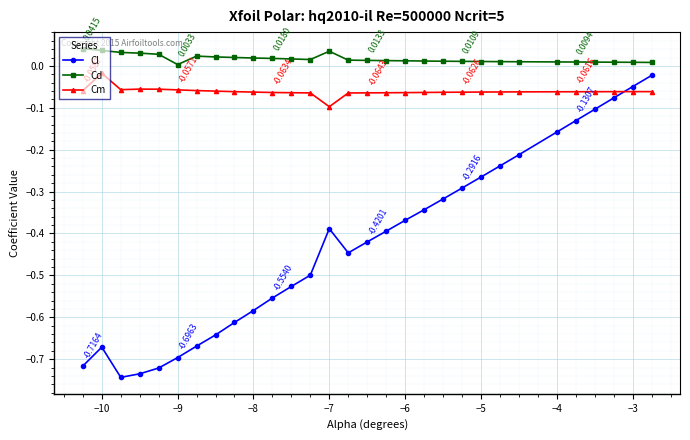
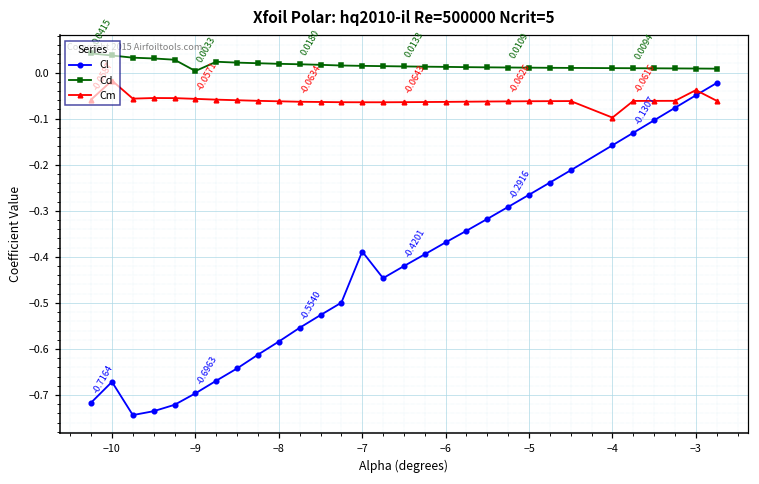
  {
    "Cl": {
      "−8": -0.58,
      "−7": -0.39,
      "−6": -0.37,
      "−4": -0.16,
      "−3": -0.05
    },
    "Cd": {
      "−8": 0.02,
-     "−7": 0.04,
+     "−7": 0.01,
      "−6": 0.01,
      "−4": 0.01,
      "−3": 0.01
    },
    "Cm": {
      "−8": -0.06,
-     "−7": -0.10,
+     "−7": -0.06,
      "−6": -0.06,
      "−5": -0.06,
-     "−4": -0.06,
-     "−3": -0.06
+     "−4": -0.10,
+     "−3": -0.04
    }
  }
